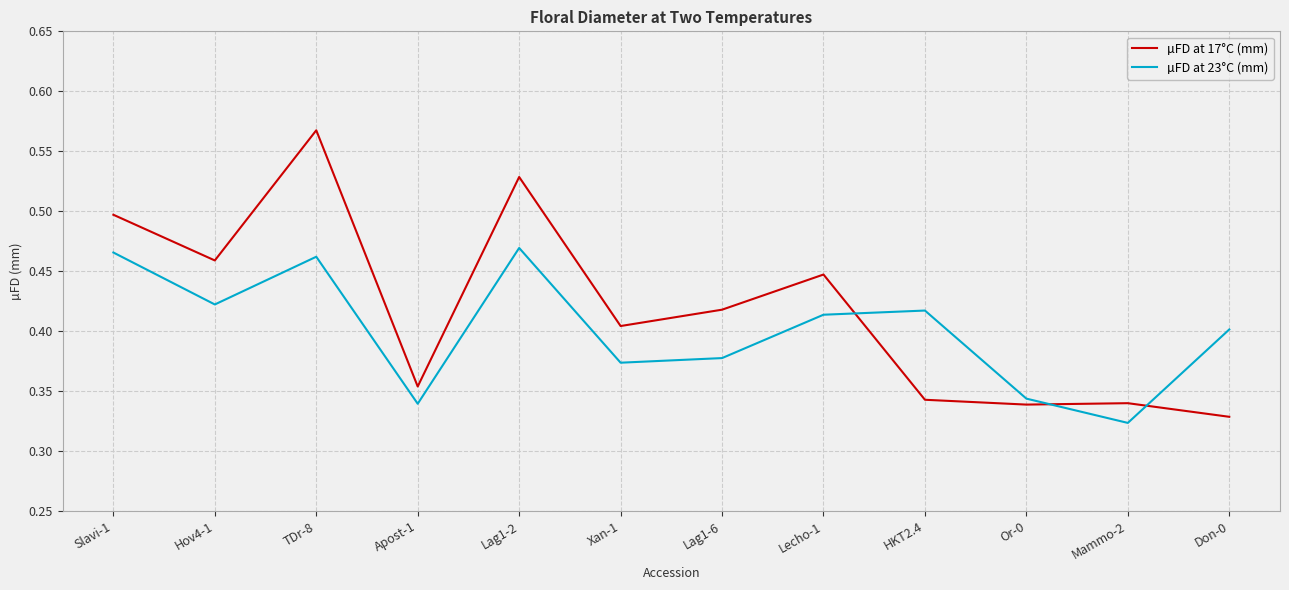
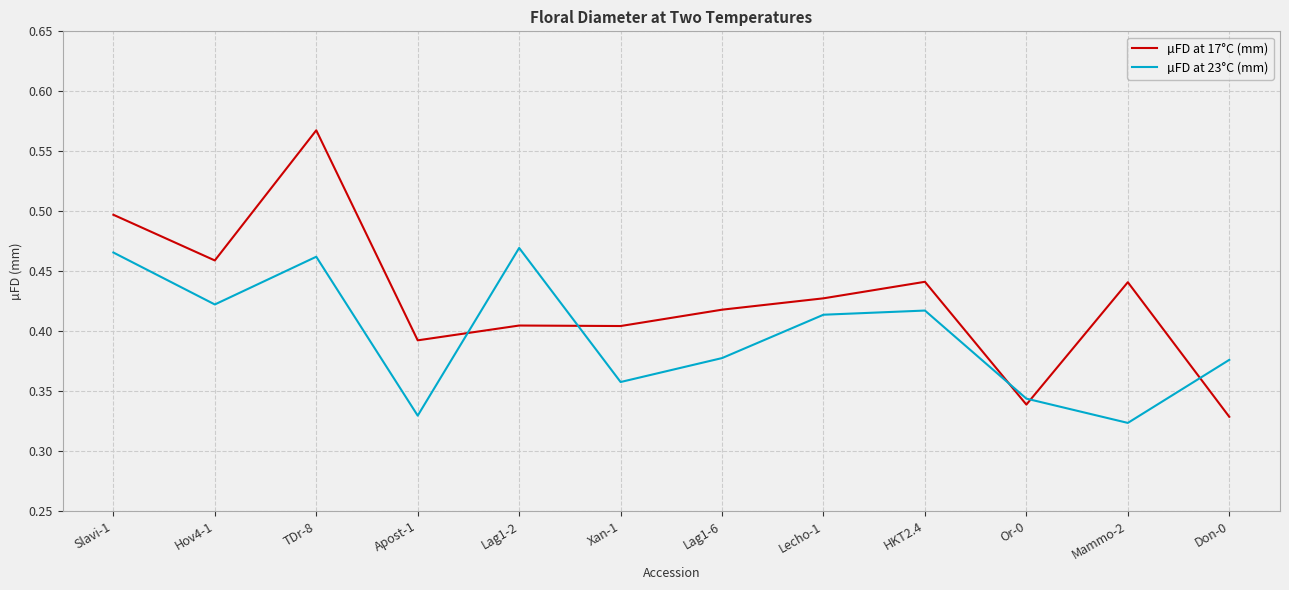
  {
    "µFD at 17°C (mm)": {
      "Slavi-1": 0.497,
      "Hov4-1": 0.459,
      "TDr-8": 0.567,
-     "Apost-1": 0.354,
-     "Lag1-2": 0.529,
+     "Apost-1": 0.392,
+     "Lag1-2": 0.405,
      "Xan-1": 0.404,
      "Lag1-6": 0.418,
-     "Lecho-1": 0.447,
-     "HKT2.4": 0.343,
+     "Lecho-1": 0.427,
+     "HKT2.4": 0.441,
      "Or-0": 0.339,
-     "Mammo-2": 0.340,
+     "Mammo-2": 0.441,
      "Don-0": 0.329
    },
    "µFD at 23°C (mm)": {
      "Slavi-1": 0.466,
      "Hov4-1": 0.422,
      "TDr-8": 0.462,
-     "Apost-1": 0.339,
+     "Apost-1": 0.330,
      "Lag1-2": 0.469,
-     "Xan-1": 0.374,
+     "Xan-1": 0.358,
      "Lag1-6": 0.378,
      "Lecho-1": 0.414,
      "HKT2.4": 0.417,
      "Or-0": 0.344,
      "Mammo-2": 0.323,
-     "Don-0": 0.401
+     "Don-0": 0.376
    }
  }
